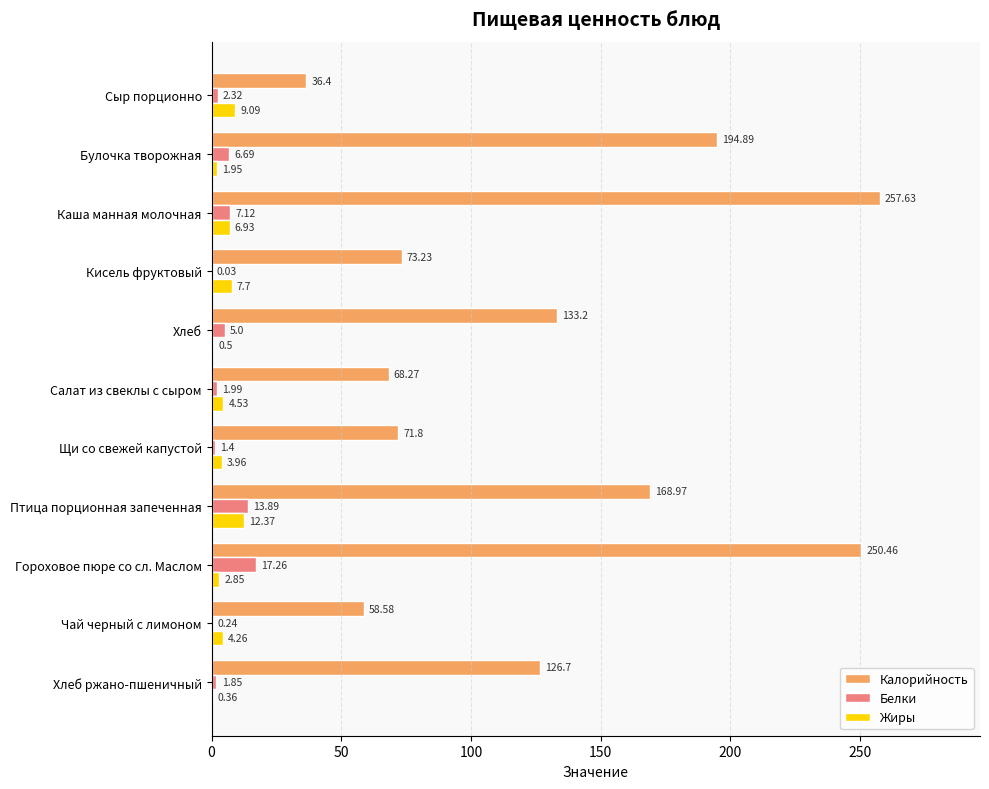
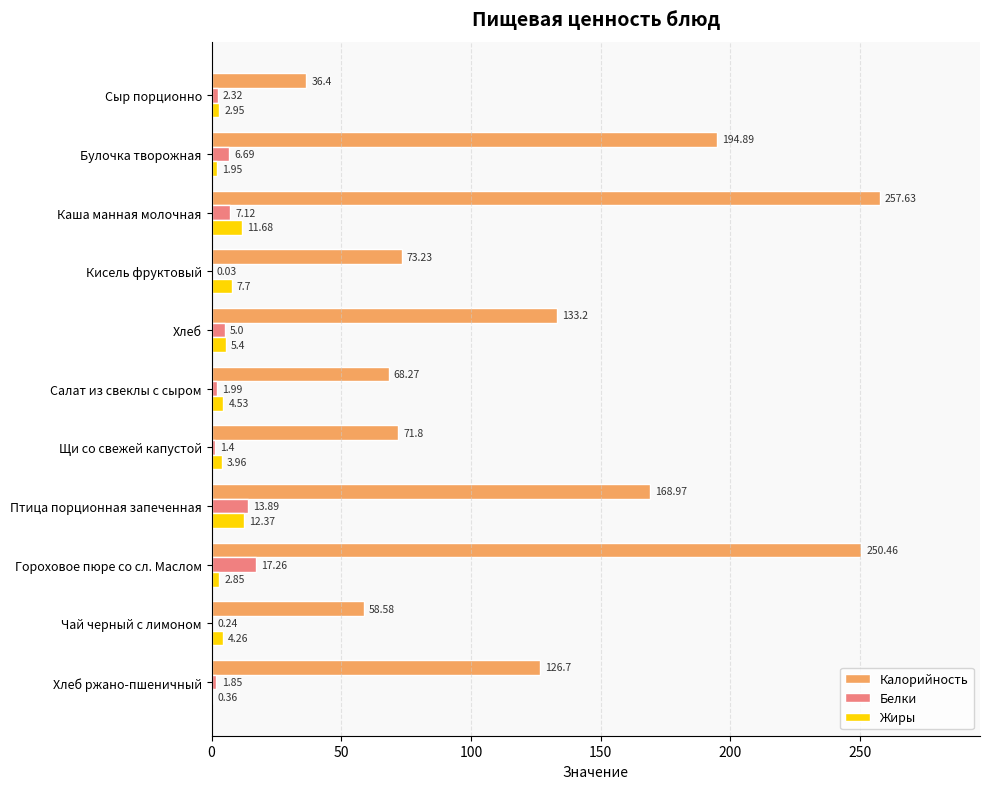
  {
    "Жиры": {
-     "Сыр порционно": 9.09,
+     "Сыр порционно": 2.95,
      "Булочка творожная": 1.95,
-     "Каша манная молочная": 6.93,
+     "Каша манная молочная": 11.68,
      "Кисель фруктовый": 7.7,
-     "Хлеб": 0.5,
+     "Хлеб": 5.4,
      "Салат из свеклы с сыром": 4.53,
      "Щи со свежей капустой": 3.96,
      "Птица порционная запеченная": 12.37,
      "Гороховое пюре со сл. Маслом": 2.85,
      "Чай черный с лимоном": 4.26,
      "Хлеб ржано-пшеничный": 0.36
    }
  }
